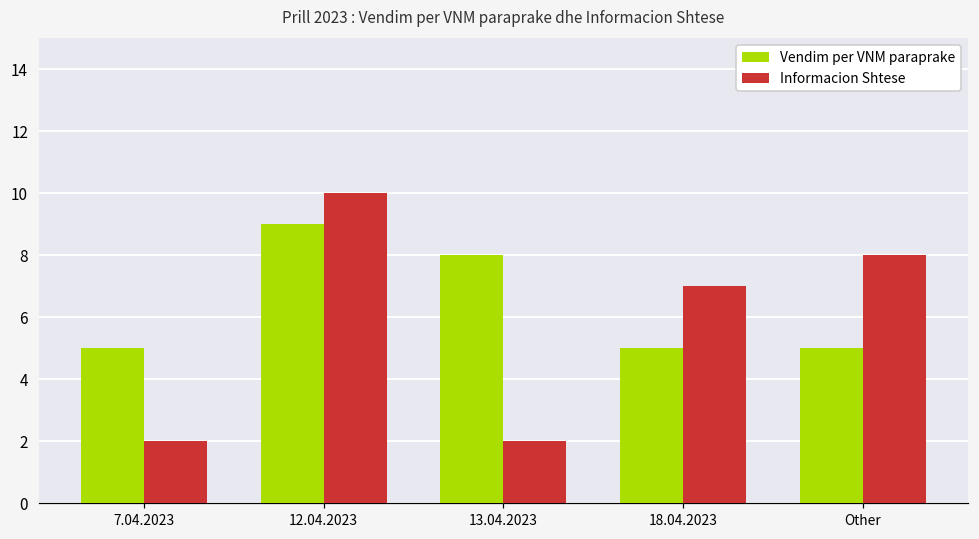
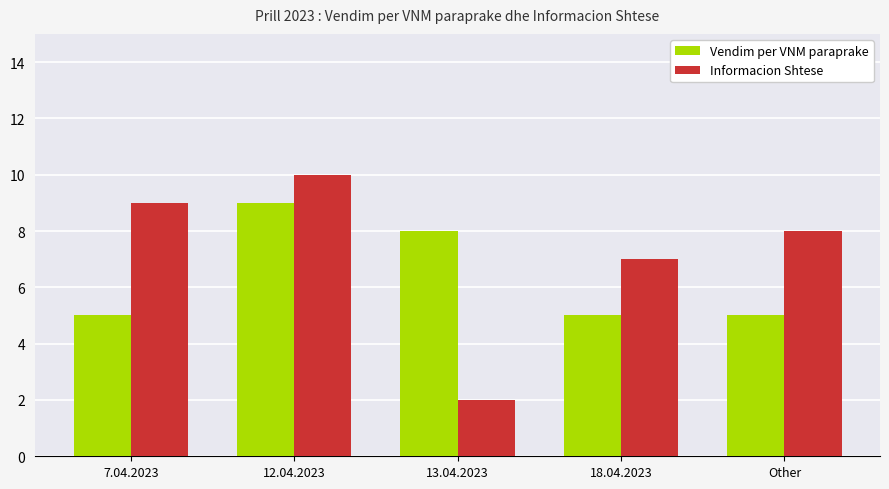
  {
    "Vendim per VNM paraprake": {
      "7.04.2023": 5,
      "12.04.2023": 9,
      "13.04.2023": 8,
      "18.04.2023": 5,
      "Other": 5
    },
    "Informacion Shtese": {
-     "7.04.2023": 2,
+     "7.04.2023": 9,
      "12.04.2023": 10,
      "13.04.2023": 2,
      "18.04.2023": 7,
      "Other": 8
    }
  }
